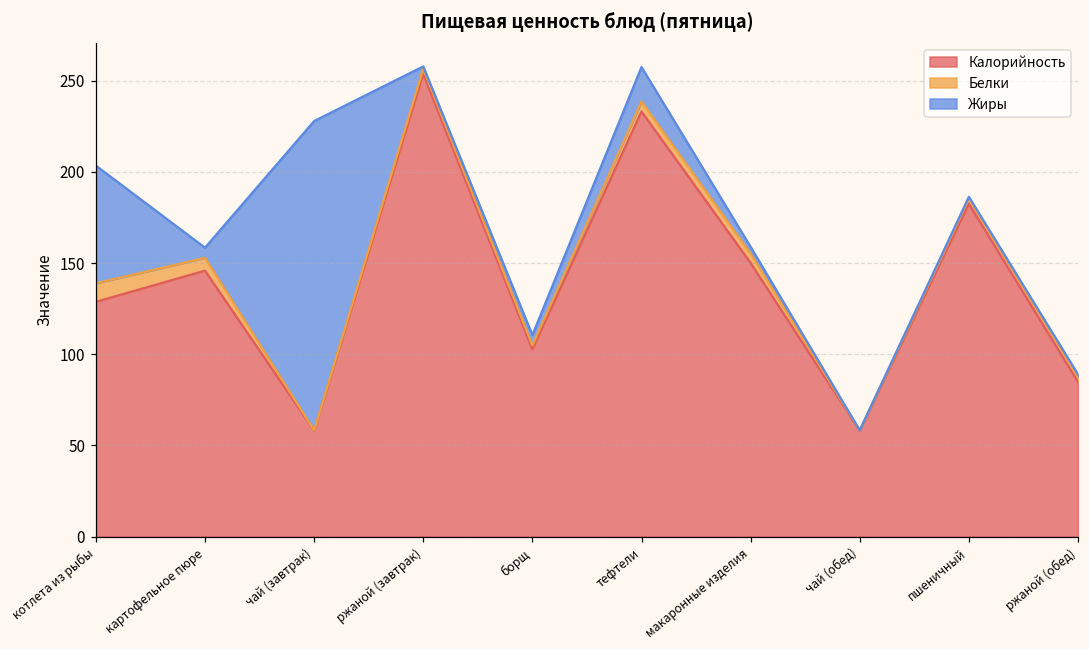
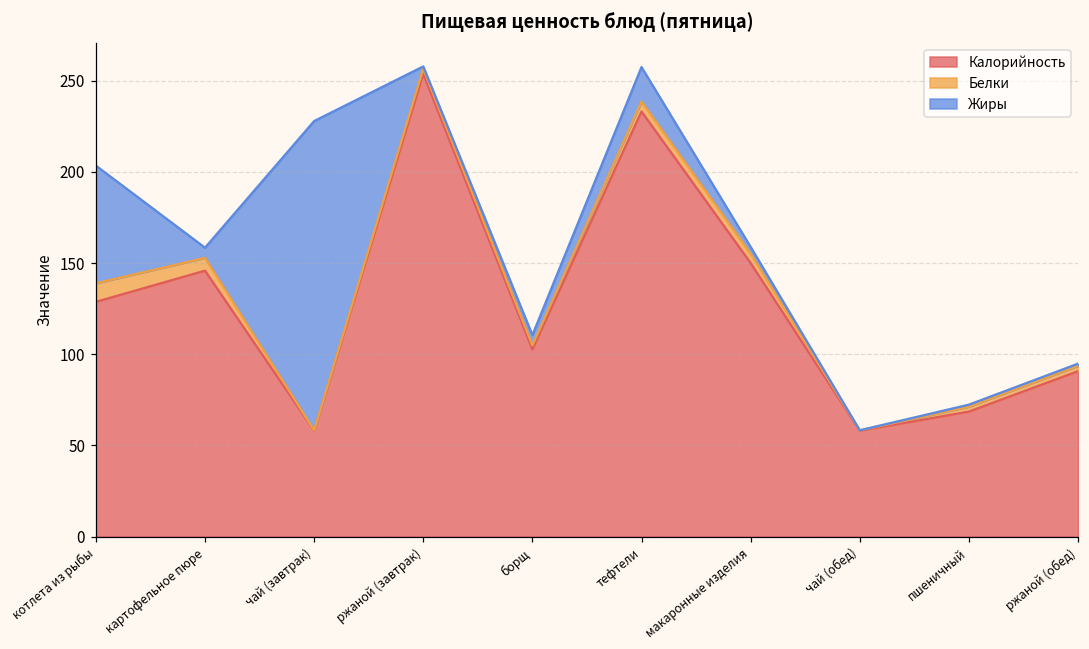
  {
    "Калорийность": {
      "котлета из рыбы": 129,
      "картофельное пюре": 146,
      "ржаной (завтрак)": 254,
      "борщ": 103,
      "тефтели": 233,
      "макаронные изделия": 150,
-     "пшеничный": 183,
-     "ржаной (обед)": 85
+     "пшеничный": 69,
+     "ржаной (обед)": 91
    },
    "Белки": {
      "котлета из рыбы": 10,
      "картофельное пюре": 7,
      "борщ": 2,
      "тефтели": 5,
      "макаронные изделия": 5
    },
    "Жиры": {
      "котлета из рыбы": 65,
      "картофельное пюре": 6,
      "чай (завтрак)": 170,
      "борщ": 6,
      "тефтели": 19,
      "макаронные изделия": 4
    }
  }
